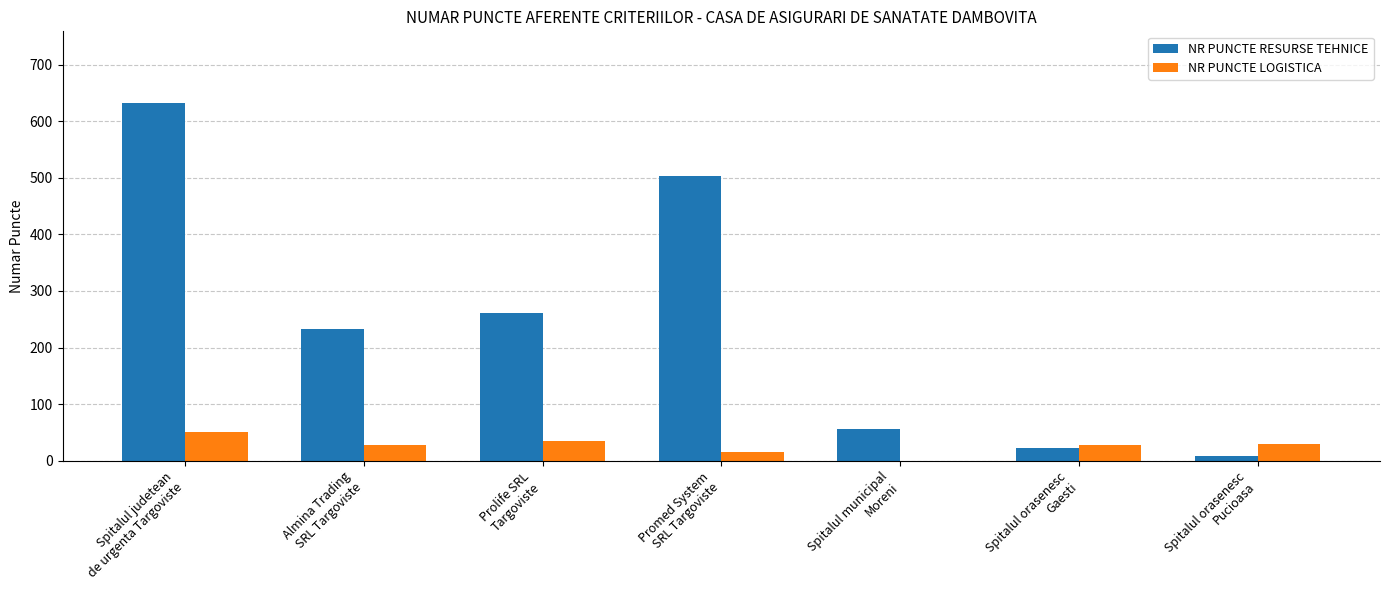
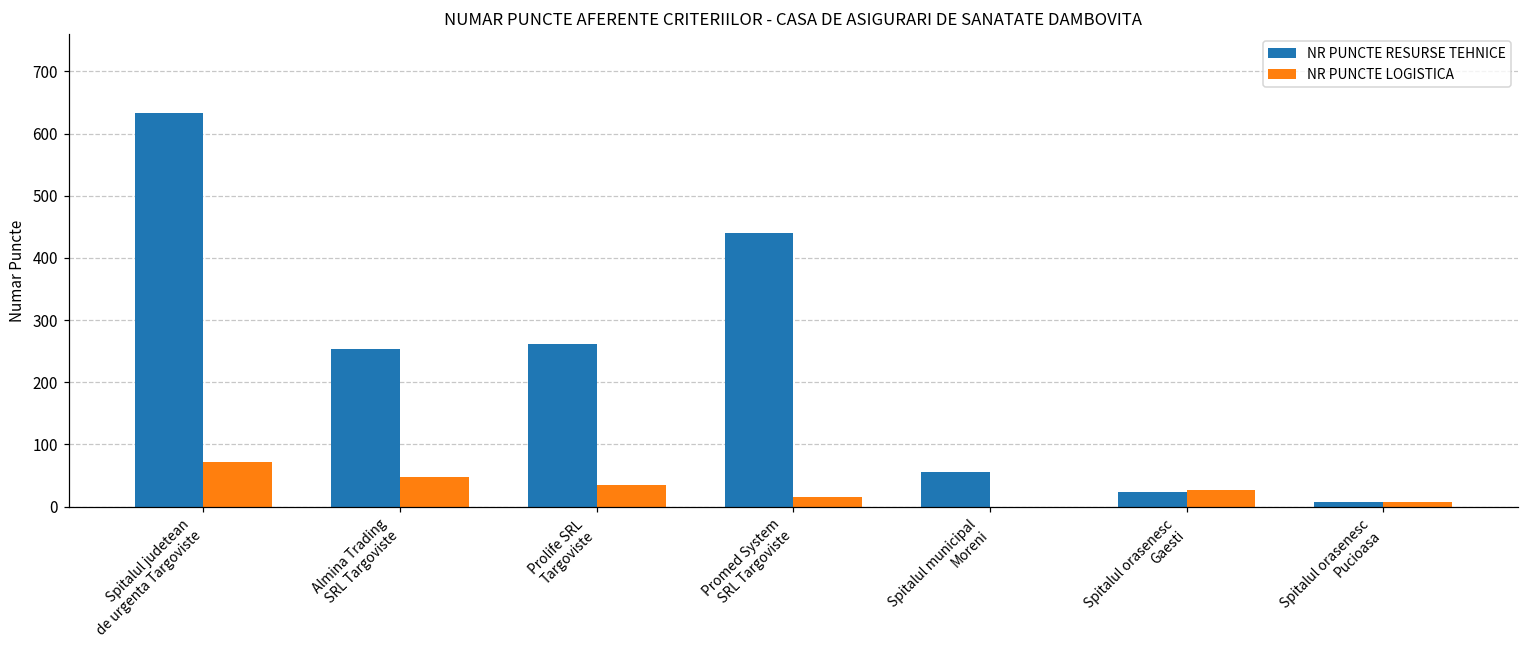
  {
    "NR PUNCTE RESURSE TEHNICE": {
      "Spitalul judetean de urgenta Targoviste": 630,
-     "Almina Trading SRL Targoviste": 230,
+     "Almina Trading SRL Targoviste": 250,
      "Prolife SRL Targoviste": 260,
-     "Promed System SRL Targoviste": 500,
+     "Promed System SRL Targoviste": 440,
      "Spitalul municipal Moreni": 60,
      "Spitalul orasenesc Gaesti": 20,
      "Spitalul orasenesc Pucioasa": 10
    },
    "NR PUNCTE LOGISTICA": {
-     "Spitalul judetean de urgenta Targoviste": 50,
-     "Almina Trading SRL Targoviste": 30,
+     "Spitalul judetean de urgenta Targoviste": 70,
+     "Almina Trading SRL Targoviste": 50,
      "Prolife SRL Targoviste": 40,
      "Promed System SRL Targoviste": 20,
      "Spitalul municipal Moreni": 0,
      "Spitalul orasenesc Gaesti": 30,
-     "Spitalul orasenesc Pucioasa": 30
+     "Spitalul orasenesc Pucioasa": 10
    }
  }
